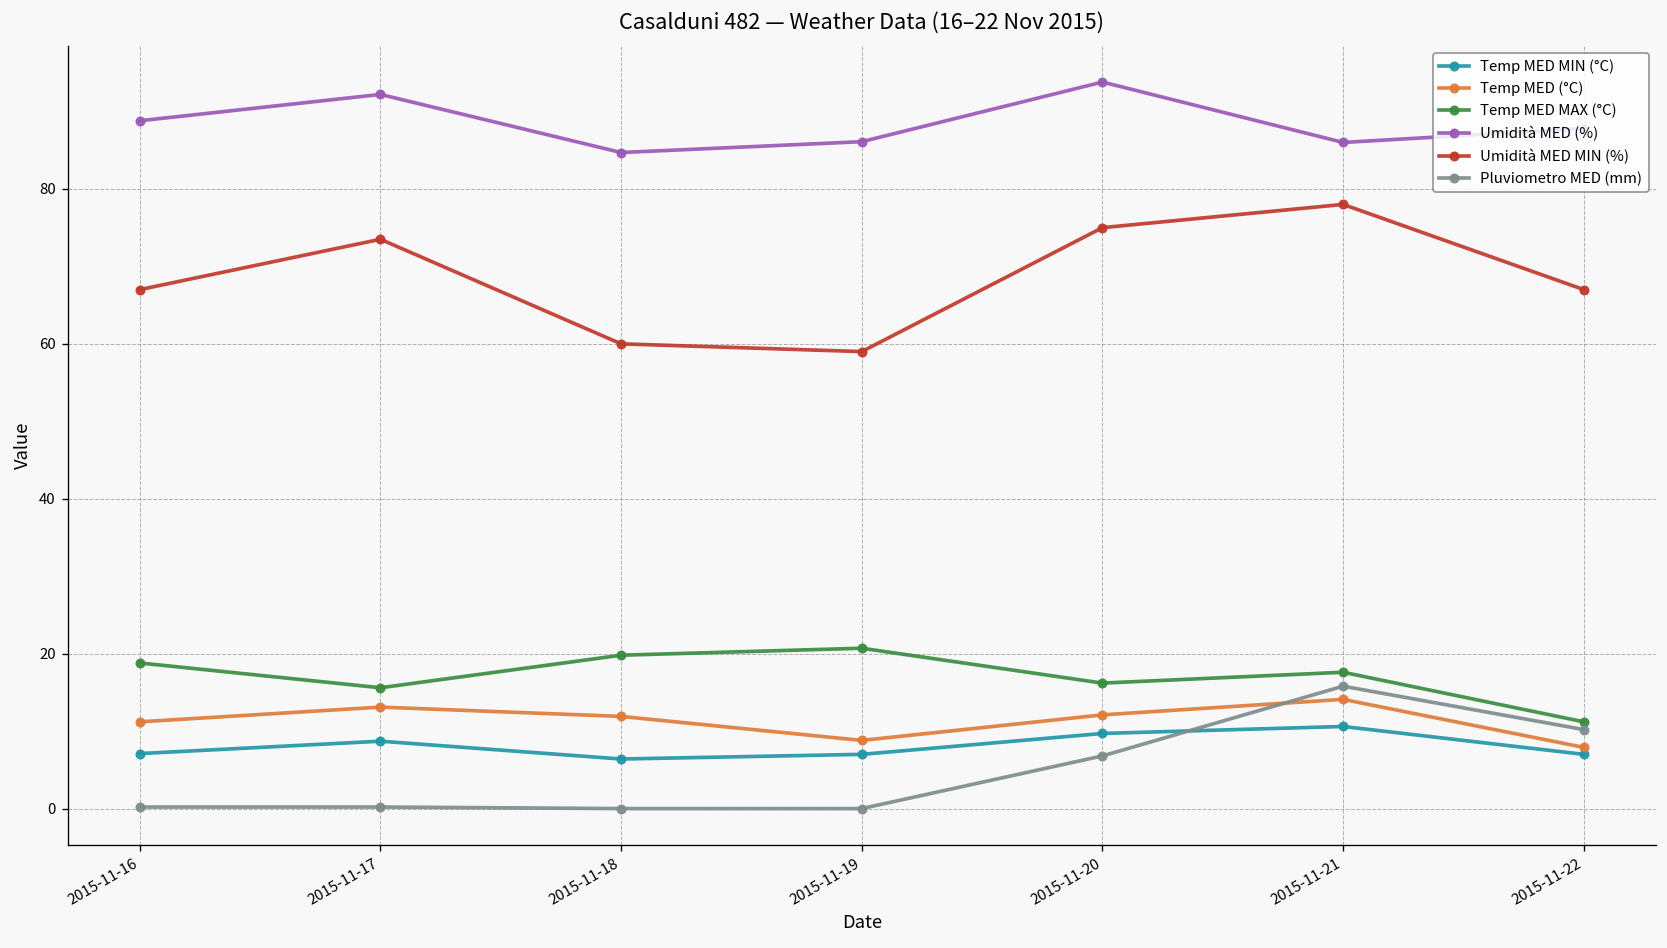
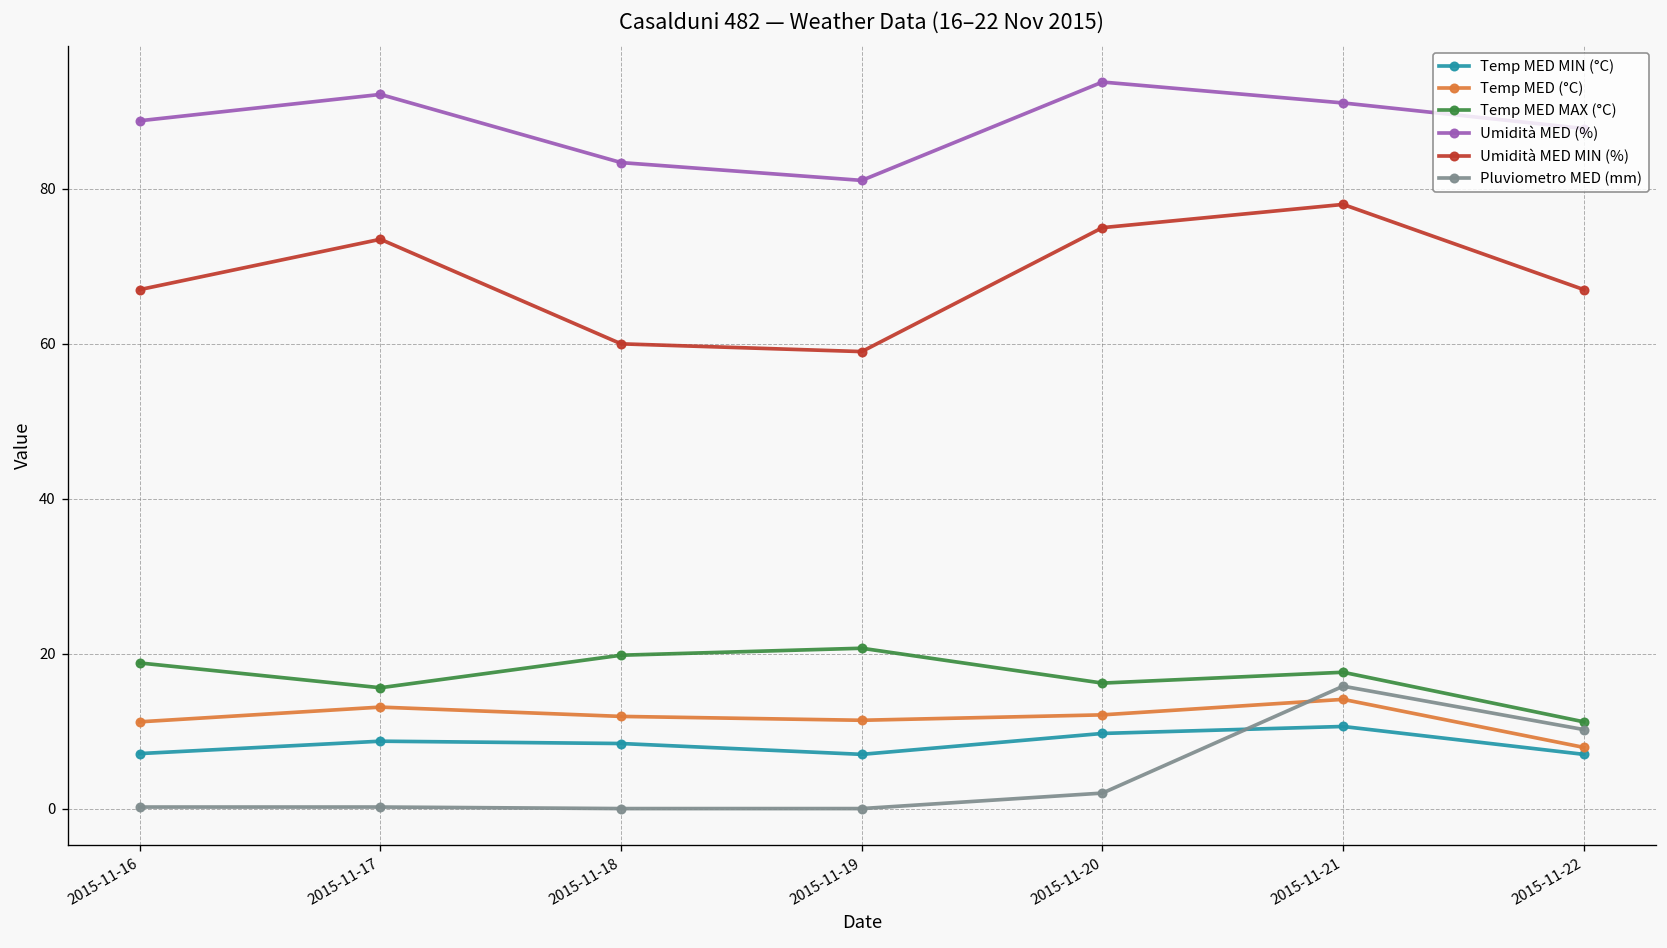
  {
    "Temp MED MIN (°C)": {
      "2015-11-16": 7,
      "2015-11-17": 9,
-     "2015-11-18": 6,
+     "2015-11-18": 8,
      "2015-11-19": 7,
      "2015-11-20": 10,
      "2015-11-21": 11,
      "2015-11-22": 7
    },
    "Temp MED (°C)": {
      "2015-11-16": 11,
      "2015-11-17": 13,
      "2015-11-18": 12,
-     "2015-11-19": 9,
+     "2015-11-19": 11,
      "2015-11-20": 12,
      "2015-11-21": 14,
      "2015-11-22": 8
    },
    "Temp MED MAX (°C)": {
      "2015-11-16": 19,
      "2015-11-17": 16,
      "2015-11-18": 20,
      "2015-11-19": 21,
      "2015-11-20": 16,
      "2015-11-21": 18,
      "2015-11-22": 11
    },
    "Umidità MED (%)": {
      "2015-11-16": 89,
      "2015-11-17": 92,
-     "2015-11-18": 85,
-     "2015-11-19": 86,
+     "2015-11-18": 83,
+     "2015-11-19": 81,
      "2015-11-20": 94,
-     "2015-11-21": 86
+     "2015-11-21": 91
    },
    "Umidità MED MIN (%)": {
      "2015-11-16": 67,
      "2015-11-17": 74,
      "2015-11-18": 60,
      "2015-11-19": 59,
      "2015-11-20": 75,
      "2015-11-21": 78,
      "2015-11-22": 67
    },
    "Pluviometro MED (mm)": {
      "2015-11-16": 0,
      "2015-11-17": 0,
      "2015-11-18": 0,
      "2015-11-19": 0,
-     "2015-11-20": 7,
+     "2015-11-20": 2,
      "2015-11-21": 16,
      "2015-11-22": 10
    }
  }
